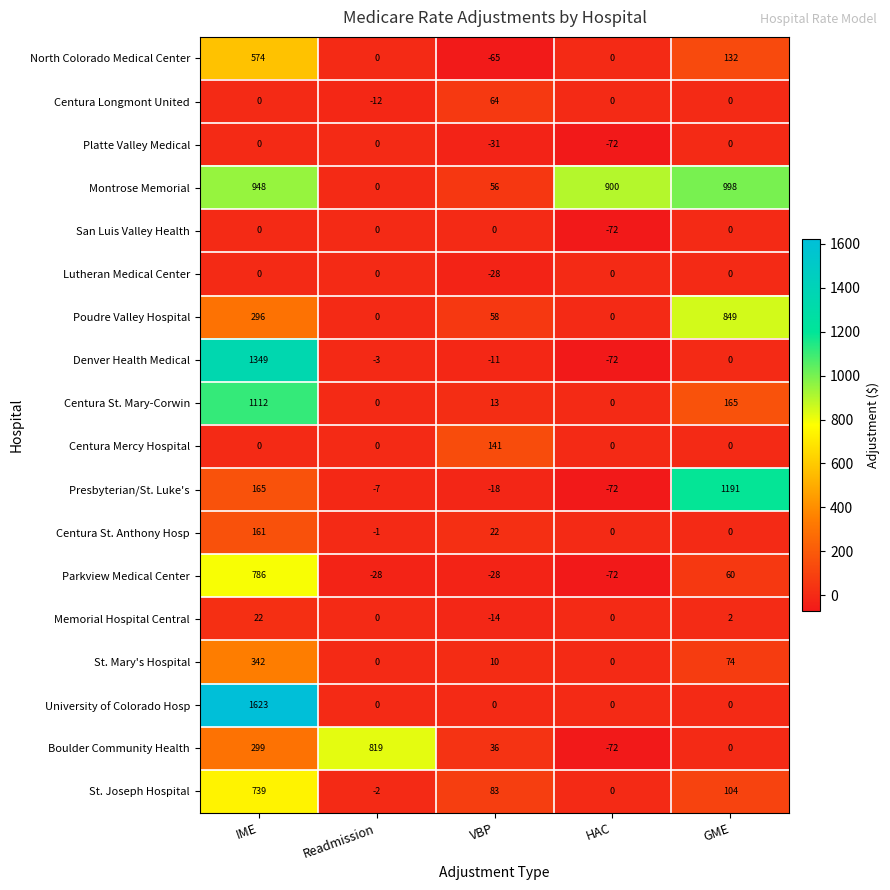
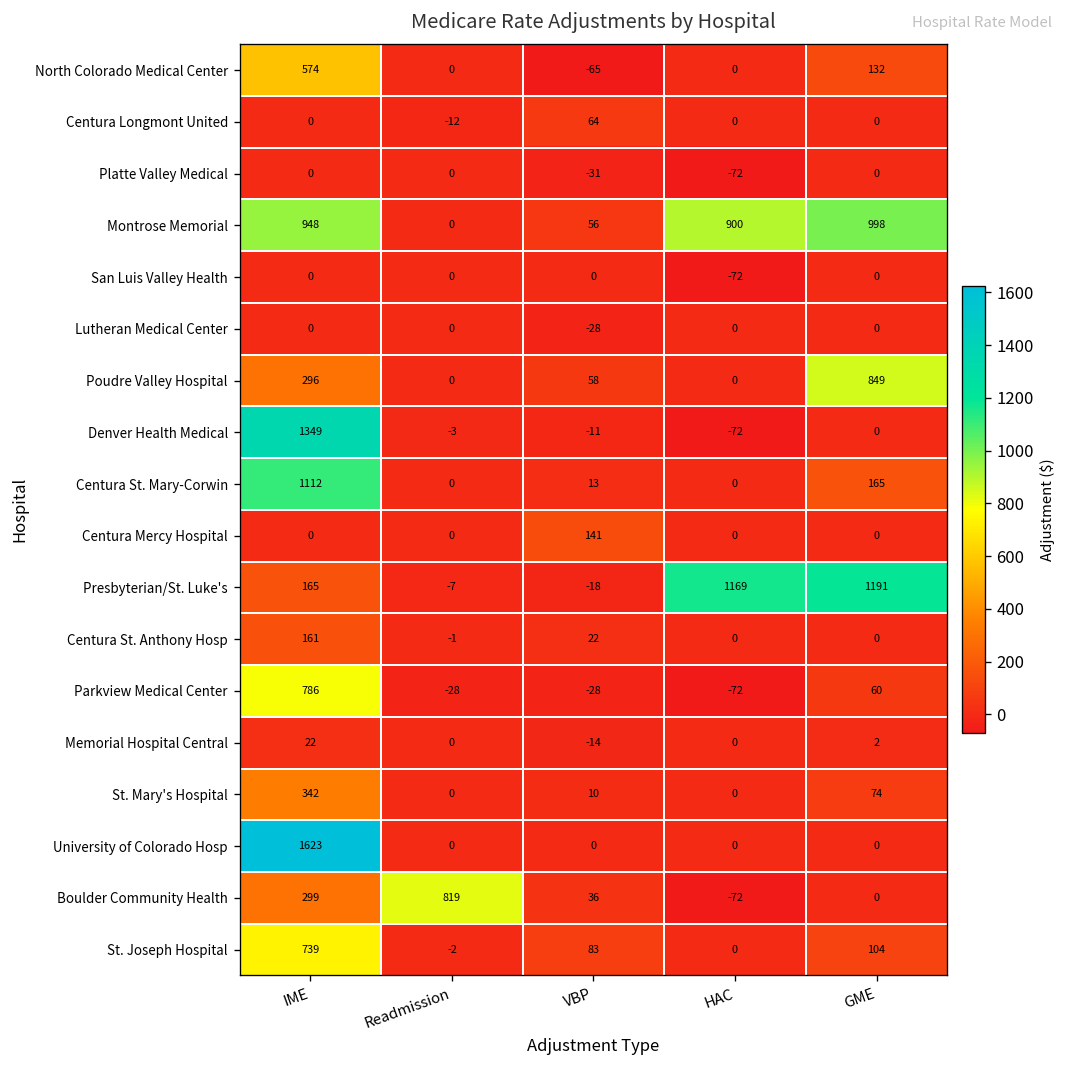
  {
    "North Colorado Medical Center": {
      "IME": 574,
      "Readmission": 0,
      "VBP": -65,
      "HAC": 0,
      "GME": 132
    },
    "Centura Longmont United": {
      "IME": 0,
      "Readmission": -12,
      "VBP": 64,
      "HAC": 0,
      "GME": 0
    },
    "Platte Valley Medical": {
      "IME": 0,
      "Readmission": 0,
      "VBP": -31,
      "HAC": -72,
      "GME": 0
    },
    "Montrose Memorial": {
      "IME": 948,
      "Readmission": 0,
      "VBP": 56,
      "HAC": 900,
      "GME": 998
    },
    "San Luis Valley Health": {
      "IME": 0,
      "Readmission": 0,
      "VBP": 0,
      "HAC": -72,
      "GME": 0
    },
    "Lutheran Medical Center": {
      "IME": 0,
      "Readmission": 0,
      "VBP": -28,
      "HAC": 0,
      "GME": 0
    },
    "Poudre Valley Hospital": {
      "IME": 296,
      "Readmission": 0,
      "VBP": 58,
      "HAC": 0,
      "GME": 849
    },
    "Denver Health Medical": {
      "IME": 1349,
      "Readmission": -3,
      "VBP": -11,
      "HAC": -72,
      "GME": 0
    },
    "Centura St. Mary-Corwin": {
      "IME": 1112,
      "Readmission": 0,
      "VBP": 13,
      "HAC": 0,
      "GME": 165
    },
    "Centura Mercy Hospital": {
      "IME": 0,
      "Readmission": 0,
      "VBP": 141,
      "HAC": 0,
      "GME": 0
    },
    "Presbyterian/St. Luke's": {
      "IME": 165,
      "Readmission": -7,
      "VBP": -18,
-     "HAC": -72,
+     "HAC": 1169,
      "GME": 1191
    },
    "Centura St. Anthony Hosp": {
      "IME": 161,
      "Readmission": -1,
      "VBP": 22,
      "HAC": 0,
      "GME": 0
    },
    "Parkview Medical Center": {
      "IME": 786,
      "Readmission": -28,
      "VBP": -28,
      "HAC": -72,
      "GME": 60
    },
    "Memorial Hospital Central": {
      "IME": 22,
      "Readmission": 0,
      "VBP": -14,
      "HAC": 0,
      "GME": 2
    },
    "St. Mary's Hospital": {
      "IME": 342,
      "Readmission": 0,
      "VBP": 10,
      "HAC": 0,
      "GME": 74
    },
    "University of Colorado Hosp": {
      "IME": 1623,
      "Readmission": 0,
      "VBP": 0,
      "HAC": 0,
      "GME": 0
    },
    "Boulder Community Health": {
      "IME": 299,
      "Readmission": 819,
      "VBP": 36,
      "HAC": -72,
      "GME": 0
    },
    "St. Joseph Hospital": {
      "IME": 739,
      "Readmission": -2,
      "VBP": 83,
      "HAC": 0,
      "GME": 104
    }
  }
